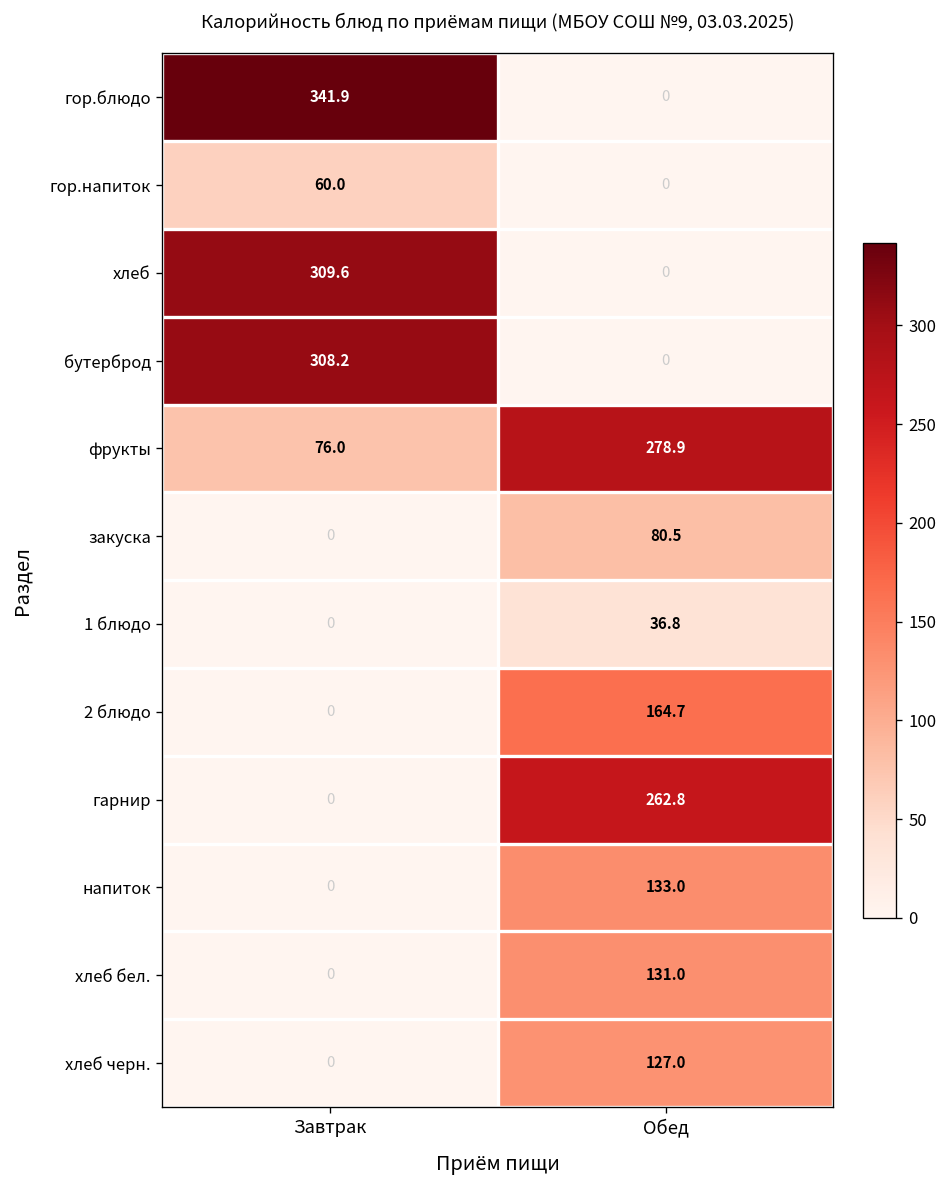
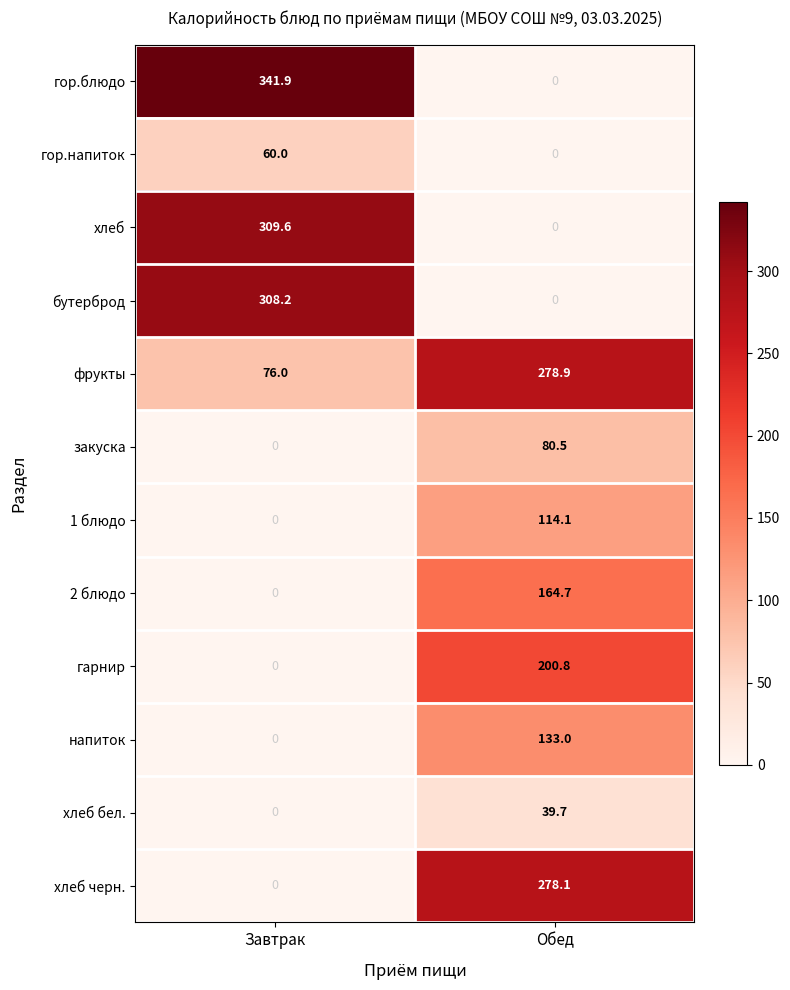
  {
    "гор.блюдо": {
      "Завтрак": 341.9,
      "Обед": 0
    },
    "гор.напиток": {
      "Завтрак": 60.0,
      "Обед": 0
    },
    "хлеб": {
      "Завтрак": 309.6,
      "Обед": 0
    },
    "бутерброд": {
      "Завтрак": 308.2,
      "Обед": 0
    },
    "фрукты": {
      "Завтрак": 76.0,
      "Обед": 278.9
    },
    "закуска": {
      "Завтрак": 0,
      "Обед": 80.5
    },
    "1 блюдо": {
      "Завтрак": 0,
-     "Обед": 36.8
+     "Обед": 114.1
    },
    "2 блюдо": {
      "Завтрак": 0,
      "Обед": 164.7
    },
    "гарнир": {
      "Завтрак": 0,
-     "Обед": 262.8
+     "Обед": 200.8
    },
    "напиток": {
      "Завтрак": 0,
      "Обед": 133.0
    },
    "хлеб бел.": {
      "Завтрак": 0,
-     "Обед": 131.0
+     "Обед": 39.7
    },
    "хлеб черн.": {
      "Завтрак": 0,
-     "Обед": 127.0
+     "Обед": 278.1
    }
  }
